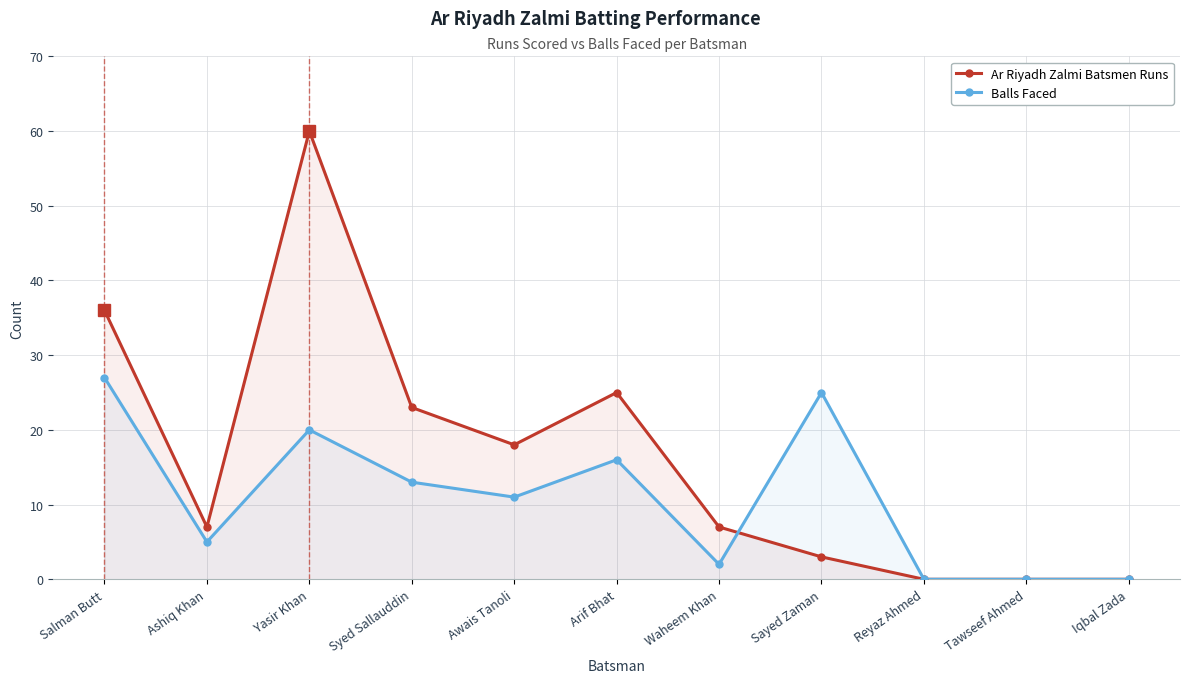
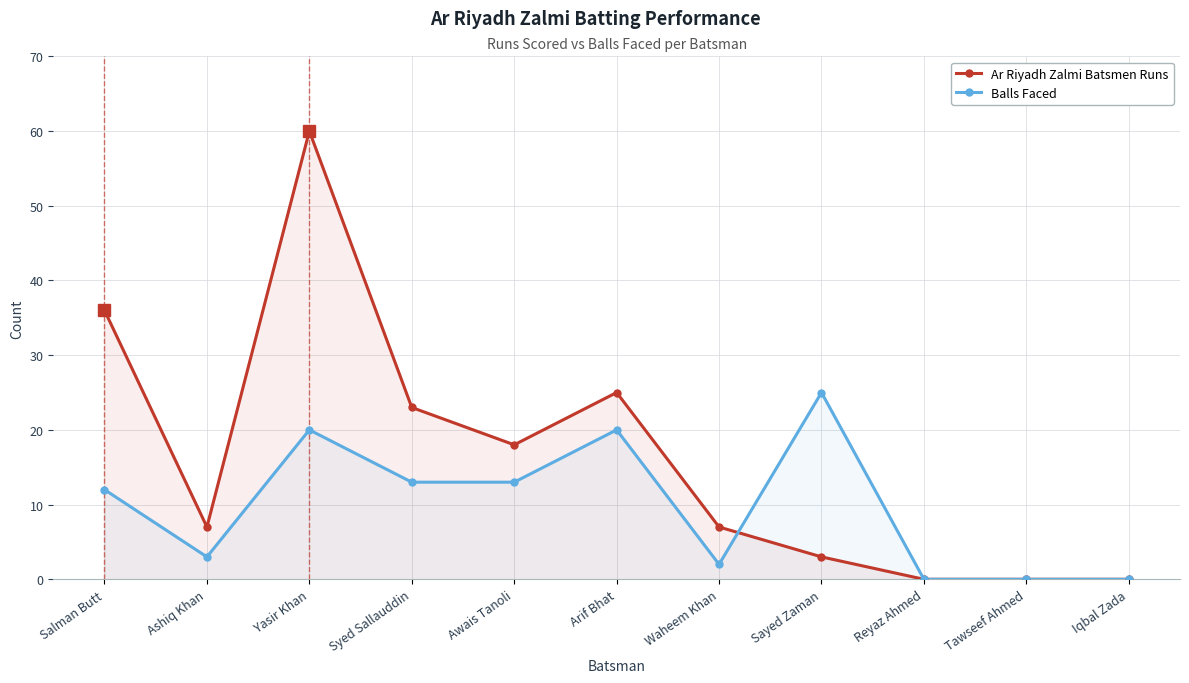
  {
    "Balls Faced": {
-     "Salman Butt": 27,
-     "Ashiq Khan": 5,
+     "Salman Butt": 12,
+     "Ashiq Khan": 3,
      "Yasir Khan": 20,
      "Syed Sallauddin": 13,
-     "Awais Tanoli": 11,
-     "Arif Bhat": 16,
+     "Awais Tanoli": 13,
+     "Arif Bhat": 20,
      "Waheem Khan": 2,
      "Sayed Zaman": 25
    }
  }
